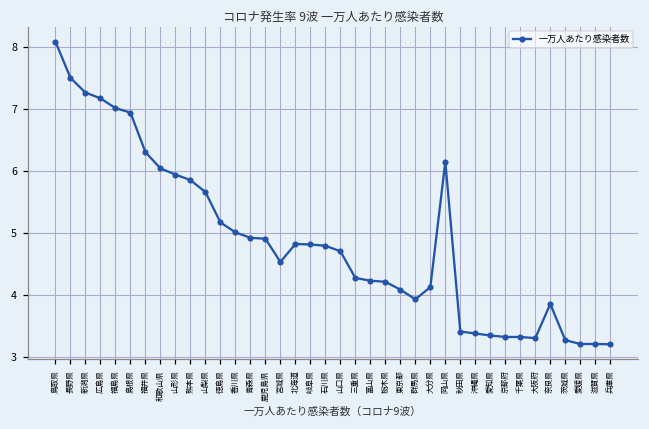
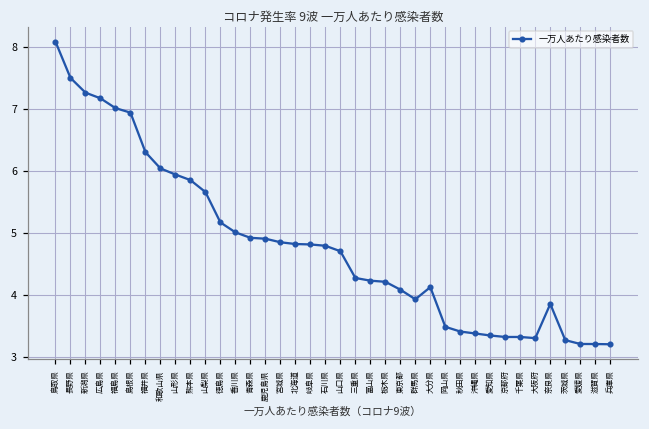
  {
    "鳥取県": 8.1,
    "長野県": 7.5,
    "新潟県": 7.3,
    "広島県": 7.2,
    "福島県": 7.0,
    "島根県": 6.9,
    "福井県": 6.3,
    "和歌山県": 6.0,
    "山形県": 5.9,
    "熊本県": 5.9,
    "山梨県": 5.7,
    "徳島県": 5.2,
    "香川県": 5.0,
    "青森県": 4.9,
    "鹿児島県": 4.9,
-   "宮城県": 4.5,
+   "宮城県": 4.9,
    "北海道": 4.8,
    "岐阜県": 4.8,
    "石川県": 4.8,
    "山口県": 4.7,
    "三重県": 4.3,
    "富山県": 4.2,
    "栃木県": 4.2,
    "東京都": 4.1,
    "群馬県": 3.9,
    "大分県": 4.1,
-   "岡山県": 6.2,
+   "岡山県": 3.5,
    "秋田県": 3.4,
    "沖縄県": 3.4,
    "愛知県": 3.3,
    "京都府": 3.3,
    "千葉県": 3.3,
    "大阪府": 3.3,
    "奈良県": 3.9,
    "茨城県": 3.3,
    "愛媛県": 3.2,
    "滋賀県": 3.2,
    "兵庫県": 3.2
  }
